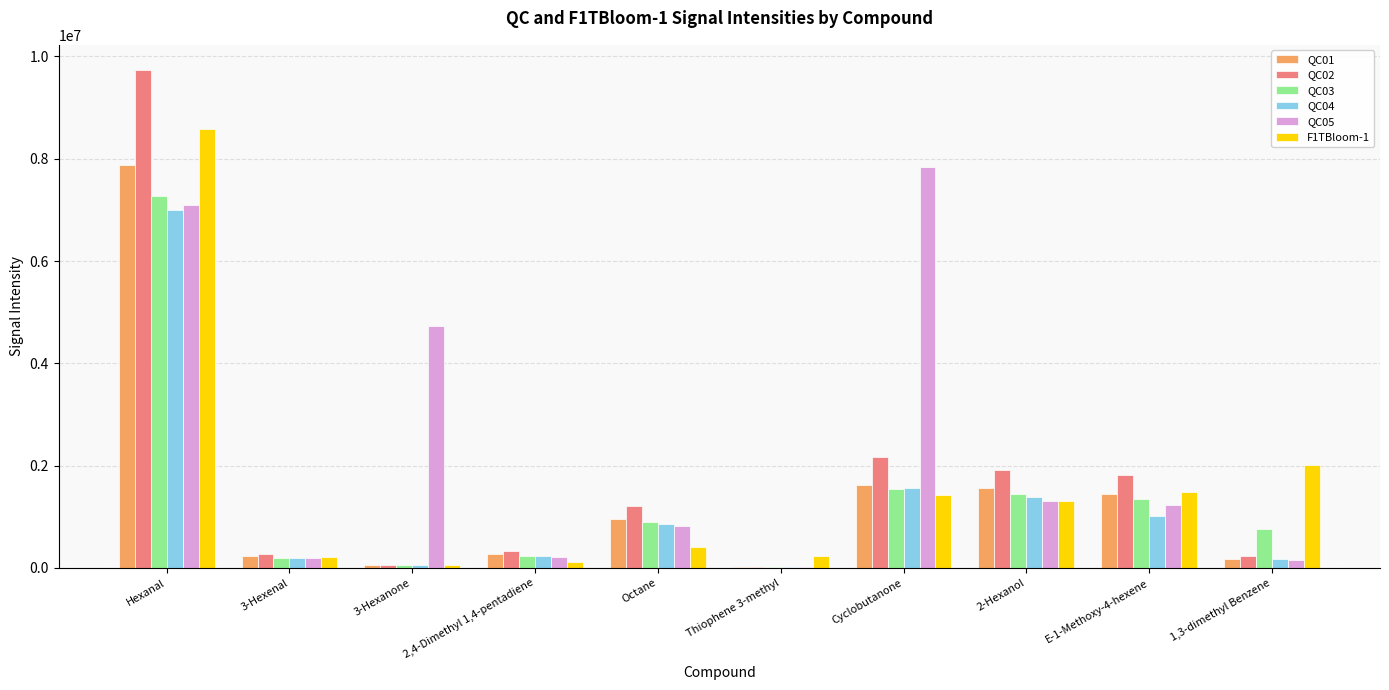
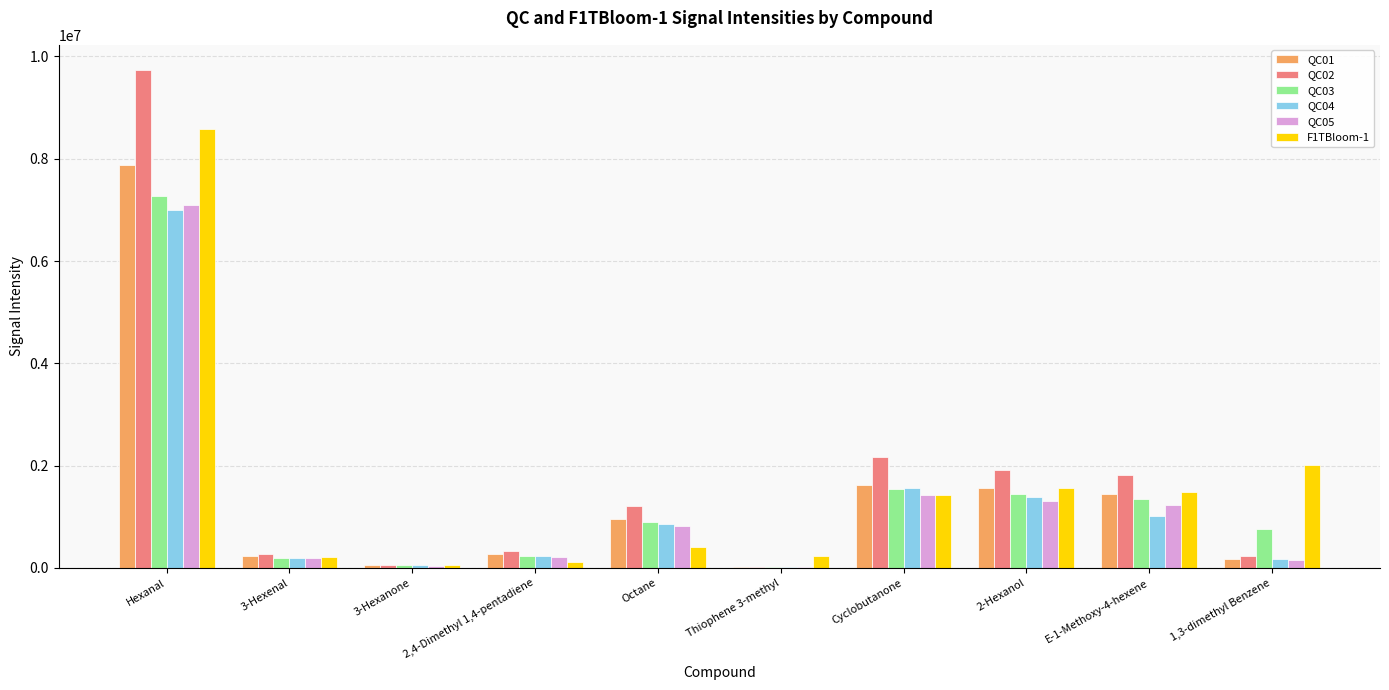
  {
    "QC03": {
      "Hexanal": 7300000,
      "3-Hexenal": 200000,
      "3-Hexanone": 100000,
      "2,4-Dimethyl 1,4-pentadiene": 200000,
      "Octane": 900000,
      "Cyclobutanone": 1500000,
      "2-Hexanol": 1400000,
      "E-1-Methoxy-4-hexene": 1300000,
      "1,3-dimethyl Benzene": 800000
    },
    "QC04": {
      "Hexanal": 7000000,
      "3-Hexenal": 200000,
      "3-Hexanone": 0,
      "2,4-Dimethyl 1,4-pentadiene": 200000,
      "Octane": 900000,
      "Cyclobutanone": 1600000,
      "2-Hexanol": 1400000,
      "E-1-Methoxy-4-hexene": 1000000,
      "1,3-dimethyl Benzene": 200000
    },
    "QC05": {
      "Hexanal": 7100000,
      "3-Hexenal": 200000,
-     "3-Hexanone": 4700000,
+     "3-Hexanone": 0,
      "2,4-Dimethyl 1,4-pentadiene": 200000,
      "Octane": 800000,
-     "Cyclobutanone": 7800000,
+     "Cyclobutanone": 1400000,
      "2-Hexanol": 1300000,
      "E-1-Methoxy-4-hexene": 1200000,
      "1,3-dimethyl Benzene": 200000
    },
    "F1TBloom-1": {
      "Hexanal": 8600000,
      "3-Hexenal": 200000,
      "3-Hexanone": 100000,
      "2,4-Dimethyl 1,4-pentadiene": 100000,
      "Octane": 400000,
      "Thiophene 3-methyl": 200000,
      "Cyclobutanone": 1400000,
-     "2-Hexanol": 1300000,
+     "2-Hexanol": 1600000,
      "E-1-Methoxy-4-hexene": 1500000,
      "1,3-dimethyl Benzene": 2000000
    }
  }
